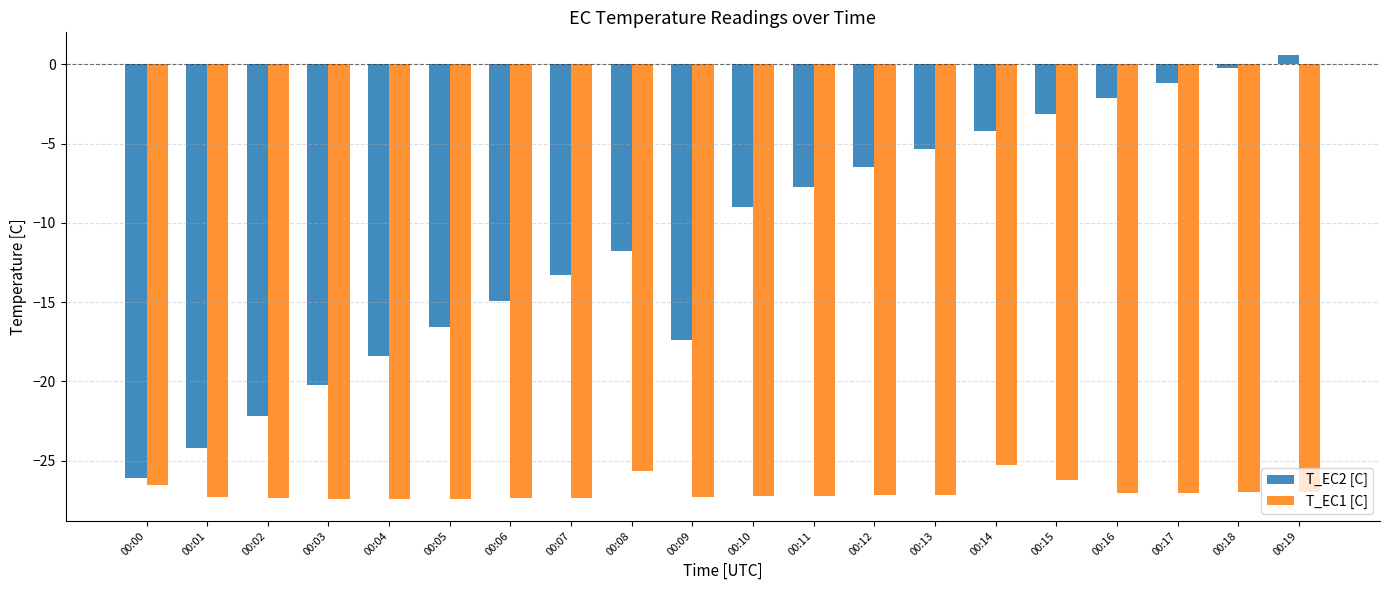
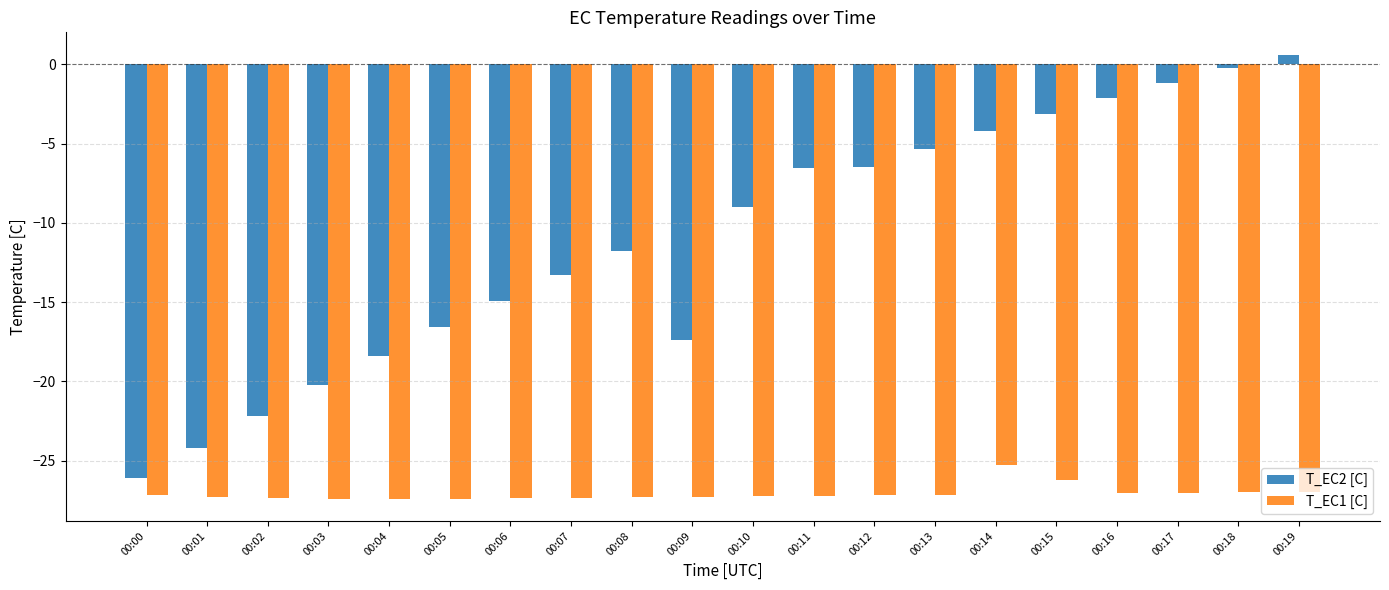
  {
    "T_EC2 [C]": {
      "00:00": -26.1,
      "00:01": -24.2,
      "00:02": -22.2,
      "00:03": -20.2,
      "00:04": -18.4,
      "00:05": -16.6,
      "00:06": -14.9,
      "00:07": -13.3,
      "00:08": -11.8,
      "00:09": -17.4,
      "00:10": -9.0,
-     "00:11": -7.7,
+     "00:11": -6.5,
      "00:12": -6.5,
      "00:13": -5.3,
      "00:14": -4.2,
      "00:15": -3.1,
      "00:16": -2.1,
      "00:17": -1.2,
      "00:18": -0.3,
      "00:19": 0.6
    },
    "T_EC1 [C]": {
-     "00:00": -26.6,
+     "00:00": -27.2,
      "00:01": -27.3,
      "00:02": -27.4,
      "00:03": -27.4,
      "00:04": -27.4,
      "00:05": -27.4,
      "00:06": -27.4,
      "00:07": -27.3,
-     "00:08": -25.6,
+     "00:08": -27.3,
      "00:09": -27.3,
      "00:10": -27.2,
      "00:11": -27.2,
      "00:12": -27.2,
      "00:13": -27.1,
      "00:14": -25.3,
      "00:15": -26.2,
      "00:16": -27.1,
      "00:17": -27.0,
      "00:18": -27.0
    }
  }
